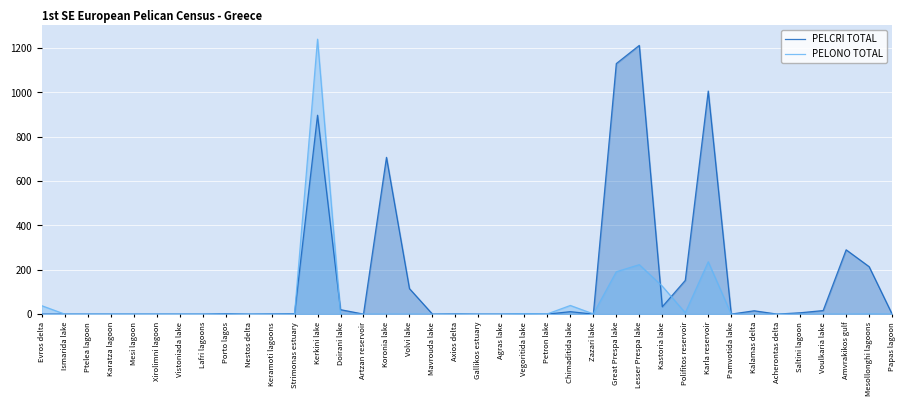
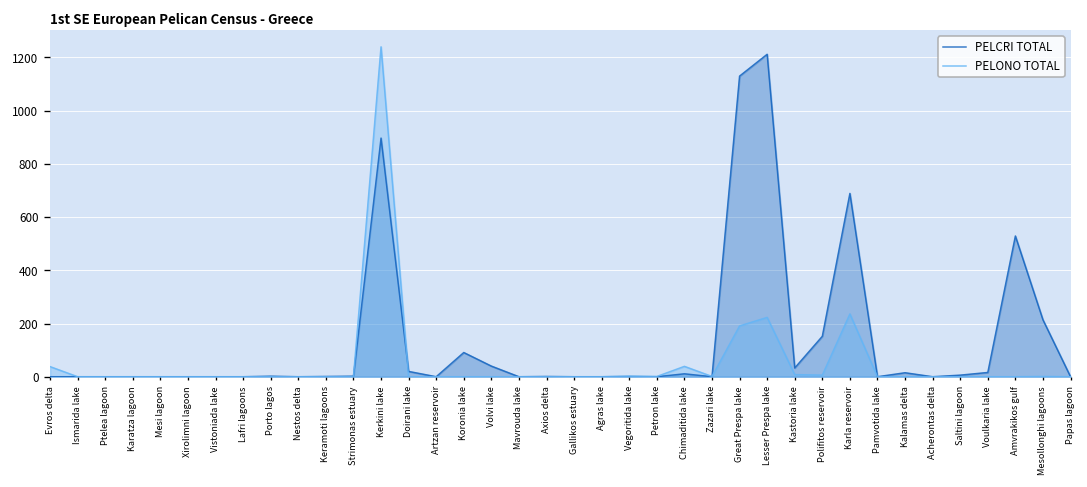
  {
    "PELCRI TOTAL": {
      "Evros delta": 0,
      "Kerkini lake": 900,
      "Doirani lake": 20,
-     "Koronia lake": 710,
-     "Volvi lake": 120,
+     "Koronia lake": 90,
+     "Volvi lake": 40,
      "Chimaditida lake": 10,
      "Great Prespa lake": 1130,
      "Lesser Prespa lake": 1210,
      "Kastoria lake": 30,
      "Polifitos reservoir": 150,
-     "Karla reservoir": 1010,
+     "Karla reservoir": 690,
      "Kalamas delta": 20,
      "Voulkaria lake": 20,
-     "Amvrakikos gulf": 290,
+     "Amvrakikos gulf": 530,
      "Mesollonghi lagoons": 210
    },
    "PELONO TOTAL": {
      "Evros delta": 40,
      "Kerkini lake": 1240,
      "Doirani lake": 0,
      "Koronia lake": 0,
      "Volvi lake": 0,
      "Chimaditida lake": 40,
      "Great Prespa lake": 190,
      "Lesser Prespa lake": 220,
-     "Kastoria lake": 130,
+     "Kastoria lake": 10,
      "Polifitos reservoir": 10,
      "Karla reservoir": 240,
      "Kalamas delta": 0,
      "Voulkaria lake": 0,
      "Amvrakikos gulf": 0,
      "Mesollonghi lagoons": 0
    }
  }
